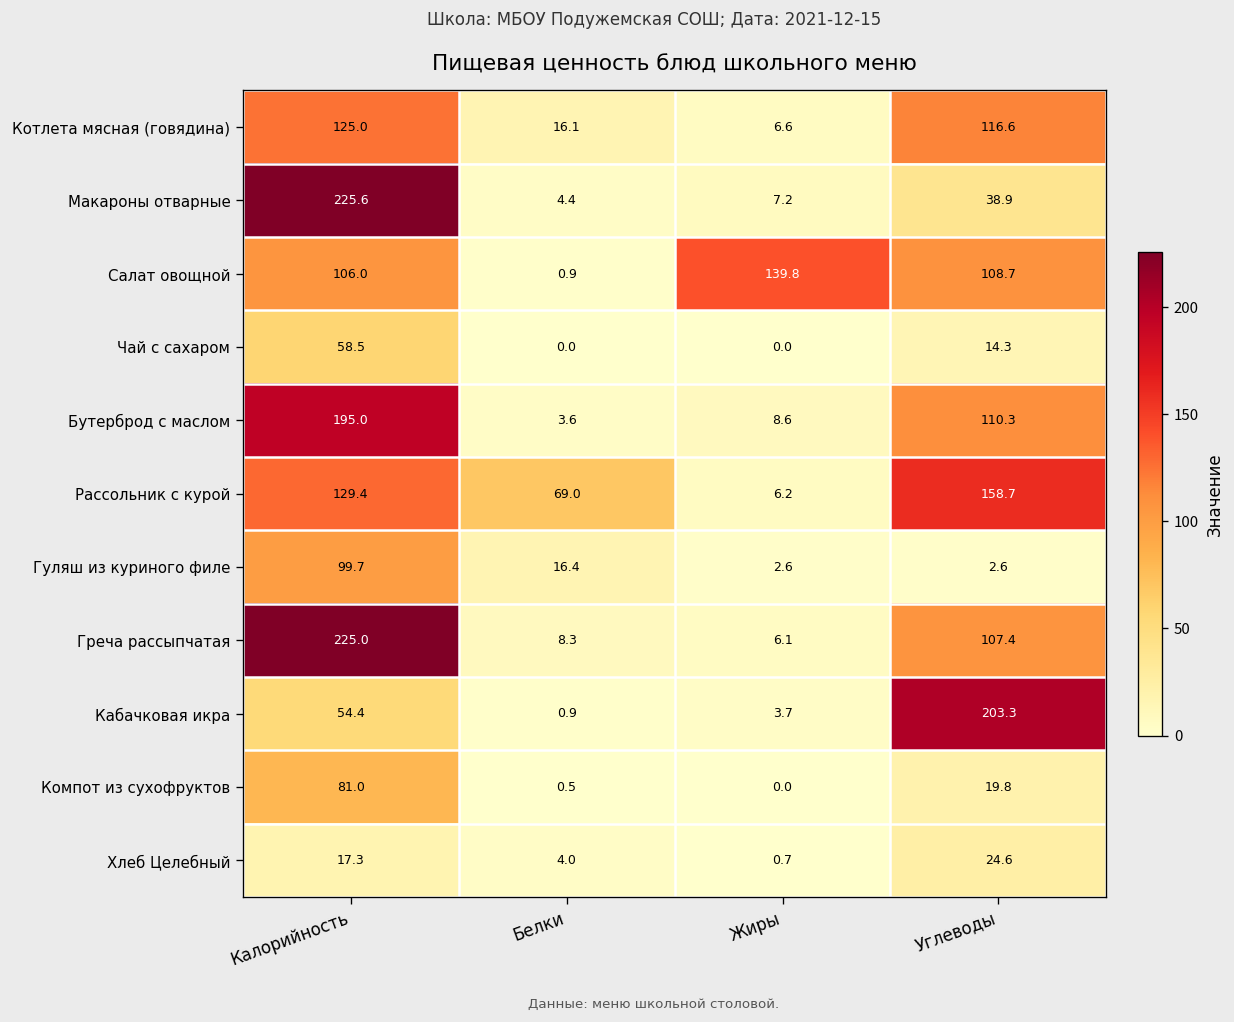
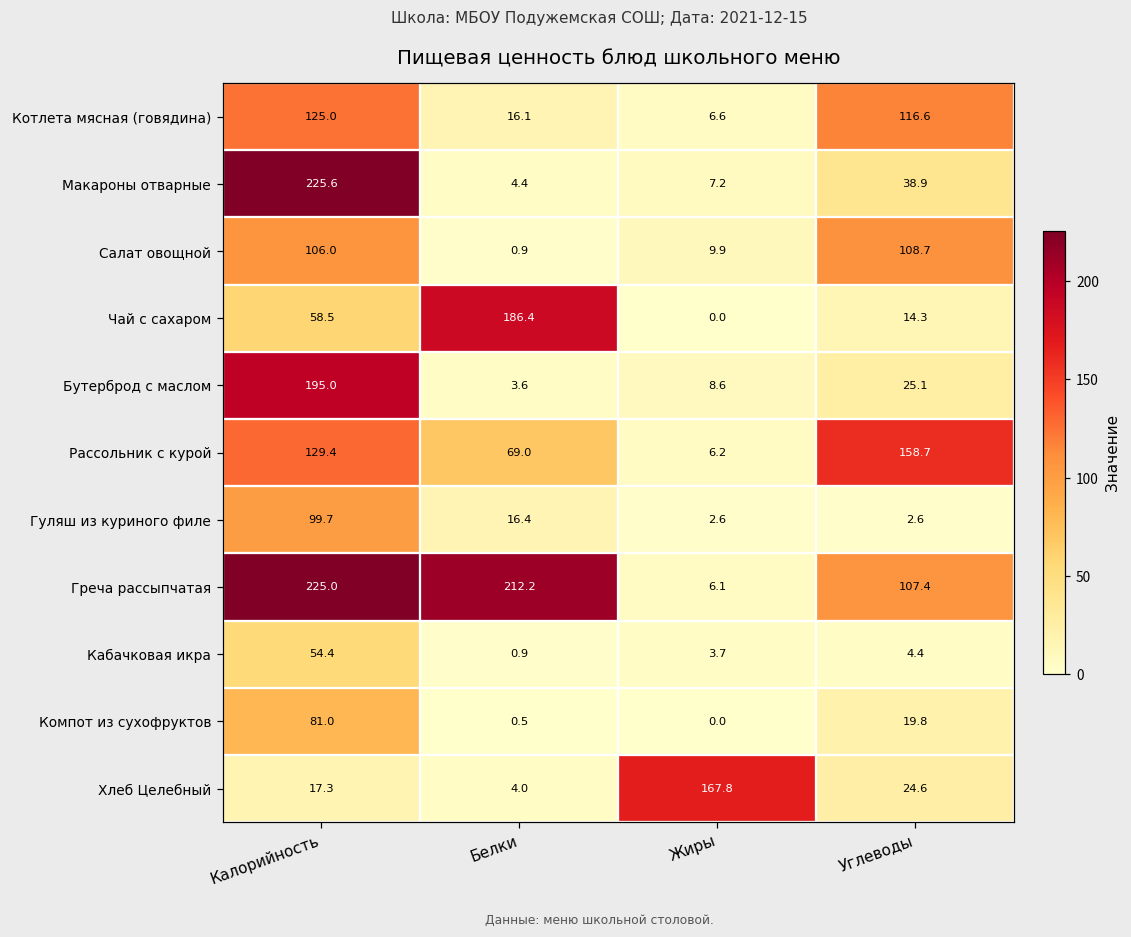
  {
    "Котлета мясная (говядина)": {
      "Калорийность": 125.0,
      "Белки": 16.1,
      "Жиры": 6.6,
      "Углеводы": 116.6
    },
    "Макароны отварные": {
      "Калорийность": 225.6,
      "Белки": 4.4,
      "Жиры": 7.2,
      "Углеводы": 38.9
    },
    "Салат овощной": {
      "Калорийность": 106.0,
      "Белки": 0.9,
-     "Жиры": 139.8,
+     "Жиры": 9.9,
      "Углеводы": 108.7
    },
    "Чай с сахаром": {
      "Калорийность": 58.5,
-     "Белки": 0.0,
+     "Белки": 186.4,
      "Жиры": 0.0,
      "Углеводы": 14.3
    },
    "Бутерброд с маслом": {
      "Калорийность": 195.0,
      "Белки": 3.6,
      "Жиры": 8.6,
-     "Углеводы": 110.3
+     "Углеводы": 25.1
    },
    "Рассольник с курой": {
      "Калорийность": 129.4,
      "Белки": 69.0,
      "Жиры": 6.2,
      "Углеводы": 158.7
    },
    "Гуляш из куриного филе": {
      "Калорийность": 99.7,
      "Белки": 16.4,
      "Жиры": 2.6,
      "Углеводы": 2.6
    },
    "Греча рассыпчатая": {
      "Калорийность": 225.0,
-     "Белки": 8.3,
+     "Белки": 212.2,
      "Жиры": 6.1,
      "Углеводы": 107.4
    },
    "Кабачковая икра": {
      "Калорийность": 54.4,
      "Белки": 0.9,
      "Жиры": 3.7,
-     "Углеводы": 203.3
+     "Углеводы": 4.4
    },
    "Компот из сухофруктов": {
      "Калорийность": 81.0,
      "Белки": 0.5,
      "Жиры": 0.0,
      "Углеводы": 19.8
    },
    "Хлеб Целебный": {
      "Калорийность": 17.3,
      "Белки": 4.0,
-     "Жиры": 0.7,
+     "Жиры": 167.8,
      "Углеводы": 24.6
    }
  }
